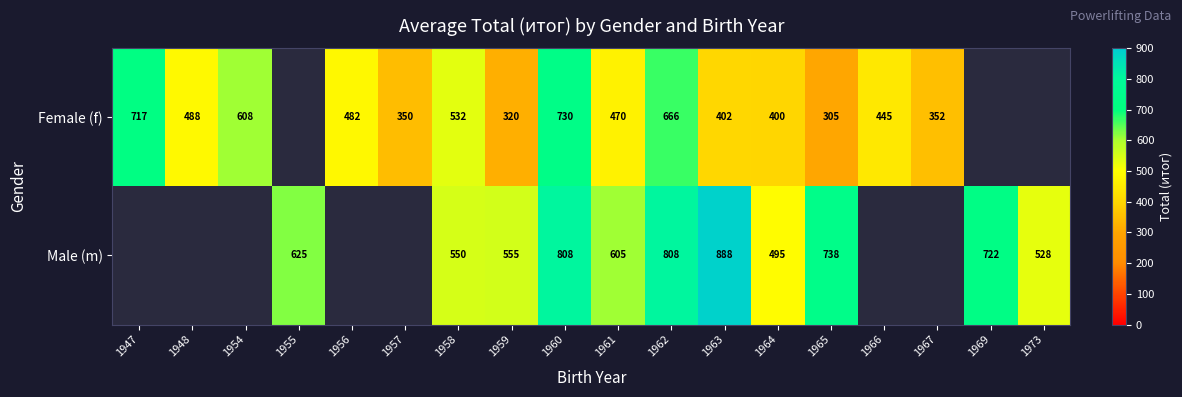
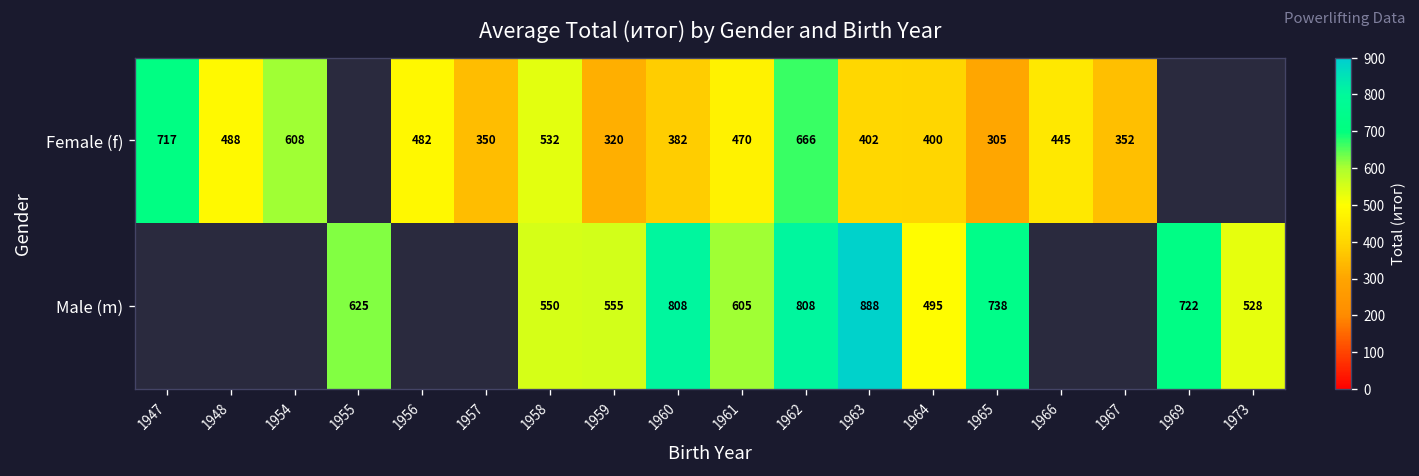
  {
    "Female (f)": {
      "1947": 717,
      "1948": 488,
      "1954": 608,
      "1956": 482,
      "1957": 350,
      "1958": 532,
      "1959": 320,
-     "1960": 730,
+     "1960": 382,
      "1961": 470,
      "1962": 666,
      "1963": 402,
      "1964": 400,
      "1965": 305,
      "1966": 445,
      "1967": 352
    },
    "Male (m)": {
      "1955": 625,
      "1958": 550,
      "1959": 555,
      "1960": 808,
      "1961": 605,
      "1962": 808,
      "1963": 888,
      "1964": 495,
      "1965": 738,
      "1969": 722,
      "1973": 528
    }
  }
